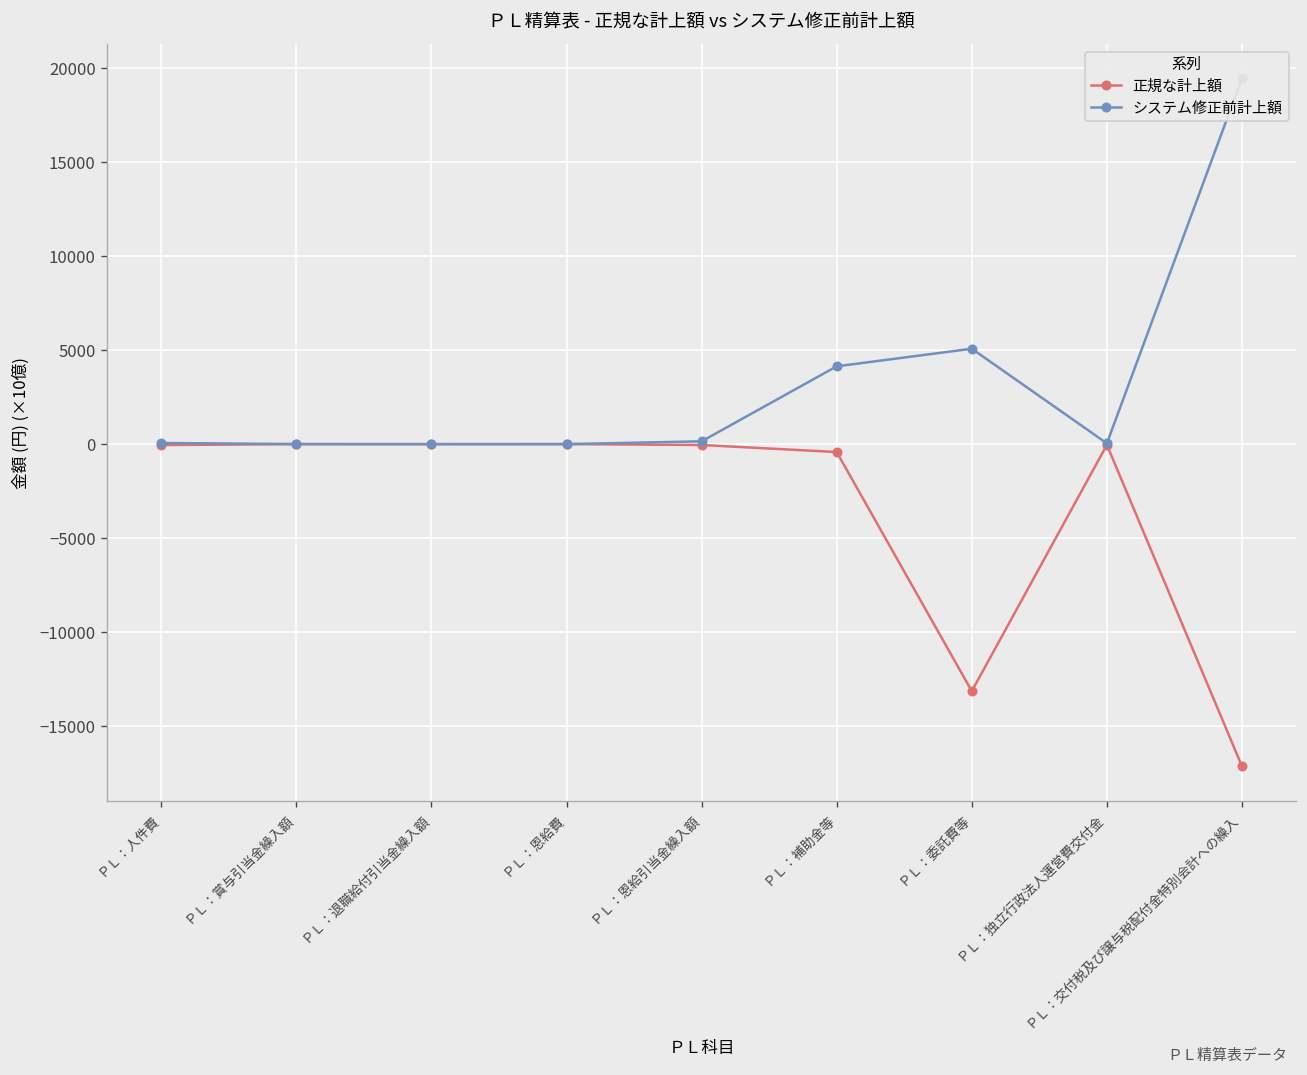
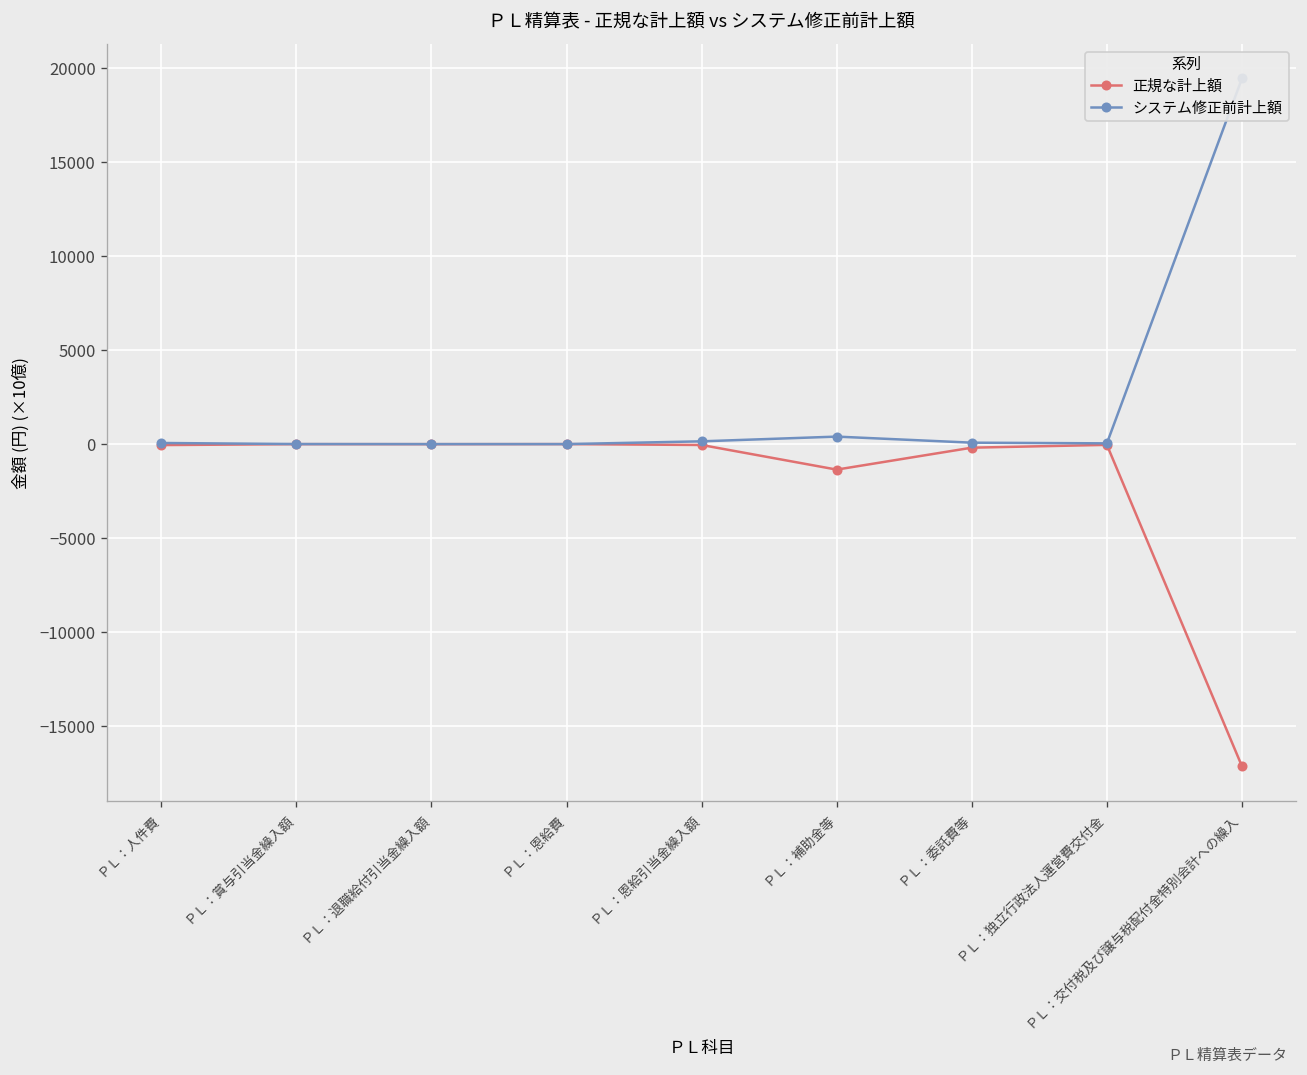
  {
    "正規な計上額": {
      "ＰＬ：恩給引当金繰入額": 0,
-     "ＰＬ：補助金等": -400,
-     "ＰＬ：委託費等": -13100,
+     "ＰＬ：補助金等": -1400,
+     "ＰＬ：委託費等": -200,
      "ＰＬ：交付税及び譲与税配付金特別会計への繰入": -17100
    },
    "システム修正前計上額": {
      "ＰＬ：恩給引当金繰入額": 100,
-     "ＰＬ：補助金等": 4100,
-     "ＰＬ：委託費等": 5100
+     "ＰＬ：補助金等": 400,
+     "ＰＬ：委託費等": 100
    }
  }
